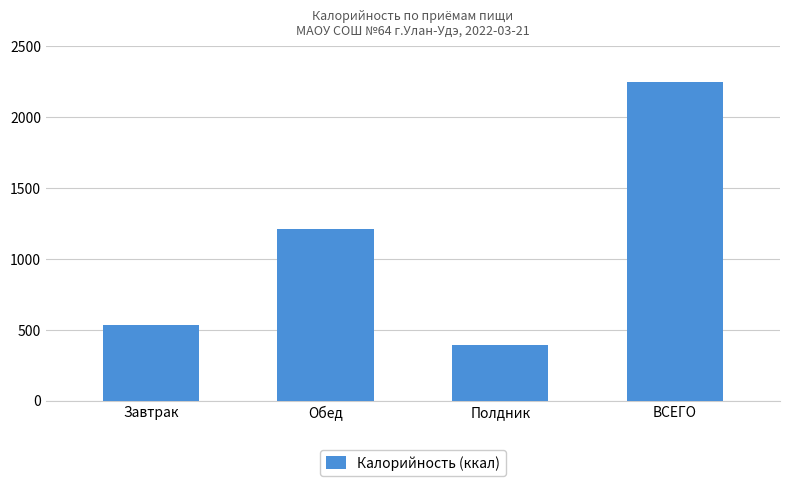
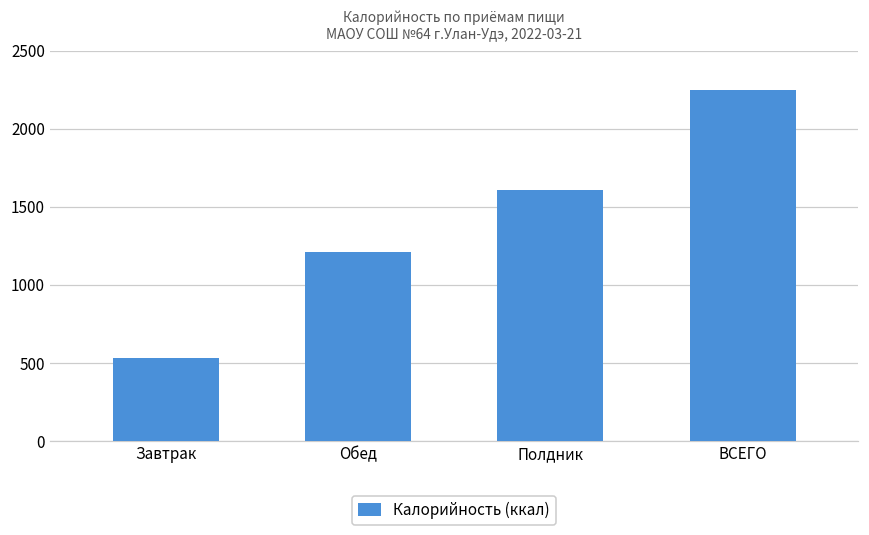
  {
    "Завтрак": 530,
    "Обед": 1210,
-   "Полдник": 390,
+   "Полдник": 1610,
    "ВСЕГО": 2250
  }
